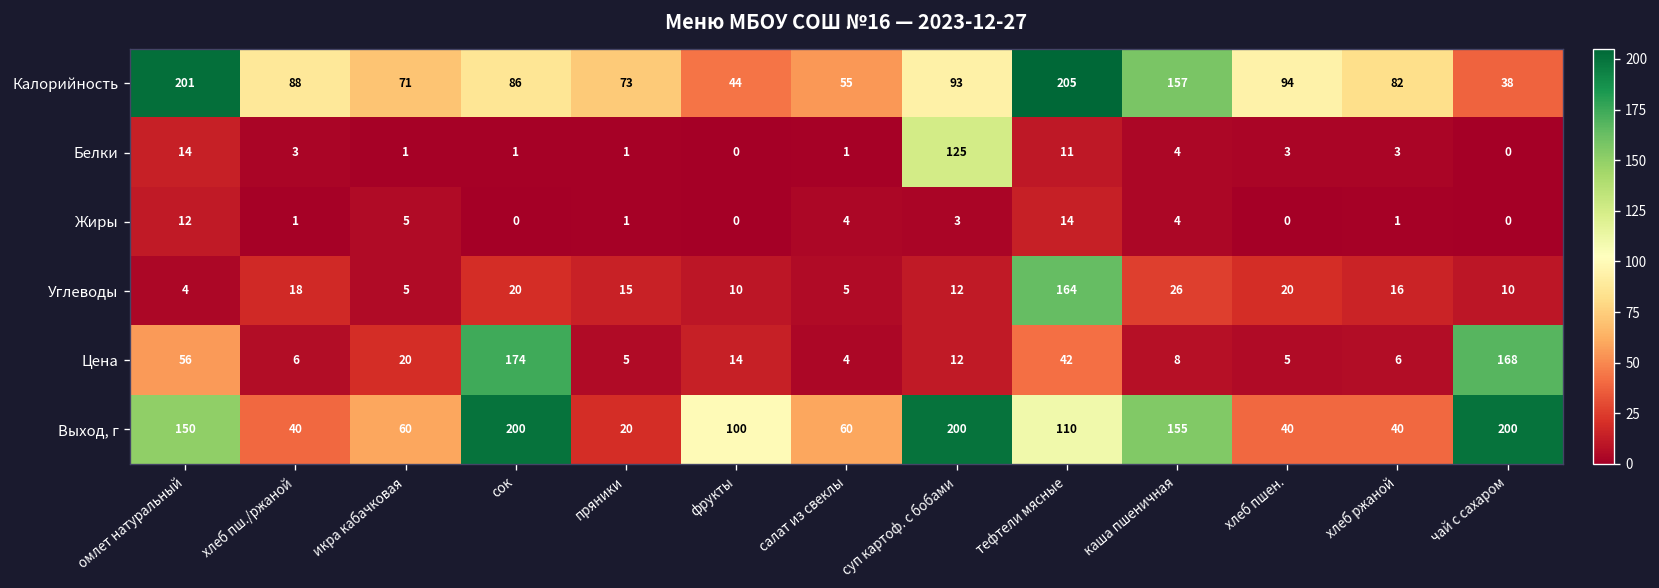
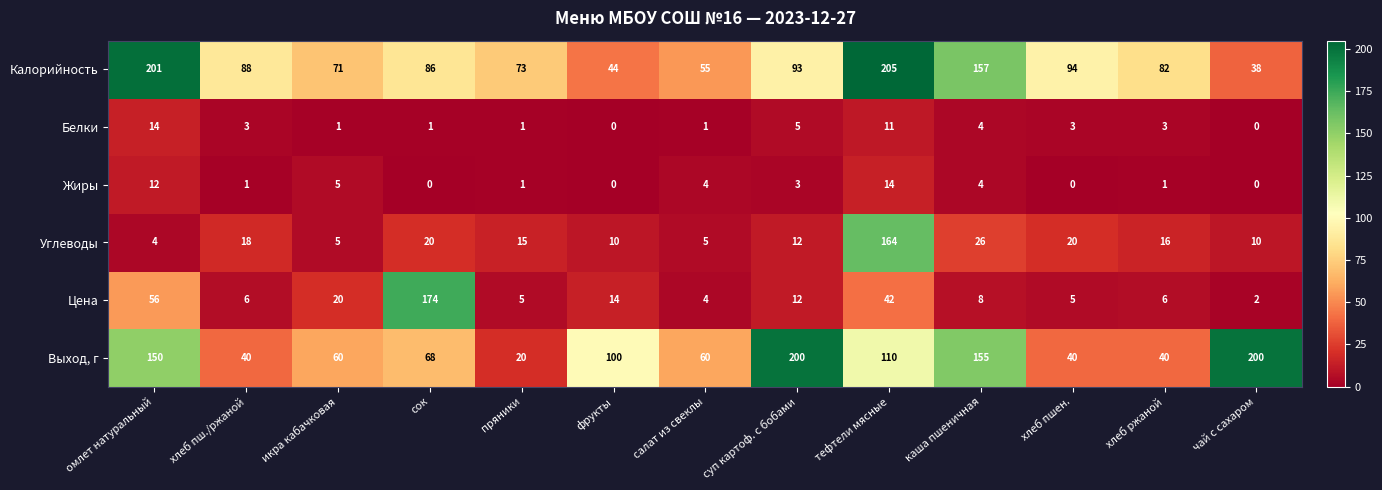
  {
    "Калорийность": {
      "омлет натуральный": 201,
      "хлеб пш./ржаной": 88,
      "икра кабачковая": 71,
      "сок": 86,
      "пряники": 73,
      "фрукты": 44,
      "салат из свеклы": 55,
      "суп картоф. с бобами": 93,
      "тефтели мясные": 205,
      "каша пшеничная": 157,
      "хлеб пшен.": 94,
      "хлеб ржаной": 82,
      "чай с сахаром": 38
    },
    "Белки": {
      "омлет натуральный": 14,
      "хлеб пш./ржаной": 3,
      "икра кабачковая": 1,
      "сок": 1,
      "пряники": 1,
      "фрукты": 0,
      "салат из свеклы": 1,
-     "суп картоф. с бобами": 125,
+     "суп картоф. с бобами": 5,
      "тефтели мясные": 11,
      "каша пшеничная": 4,
      "хлеб пшен.": 3,
      "хлеб ржаной": 3,
      "чай с сахаром": 0
    },
    "Жиры": {
      "омлет натуральный": 12,
      "хлеб пш./ржаной": 1,
      "икра кабачковая": 5,
      "сок": 0,
      "пряники": 1,
      "фрукты": 0,
      "салат из свеклы": 4,
      "суп картоф. с бобами": 3,
      "тефтели мясные": 14,
      "каша пшеничная": 4,
      "хлеб пшен.": 0,
      "хлеб ржаной": 1,
      "чай с сахаром": 0
    },
    "Углеводы": {
      "омлет натуральный": 4,
      "хлеб пш./ржаной": 18,
      "икра кабачковая": 5,
      "сок": 20,
      "пряники": 15,
      "фрукты": 10,
      "салат из свеклы": 5,
      "суп картоф. с бобами": 12,
      "тефтели мясные": 164,
      "каша пшеничная": 26,
      "хлеб пшен.": 20,
      "хлеб ржаной": 16,
      "чай с сахаром": 10
    },
    "Цена": {
      "омлет натуральный": 56,
      "хлеб пш./ржаной": 6,
      "икра кабачковая": 20,
      "сок": 174,
      "пряники": 5,
      "фрукты": 14,
      "салат из свеклы": 4,
      "суп картоф. с бобами": 12,
      "тефтели мясные": 42,
      "каша пшеничная": 8,
      "хлеб пшен.": 5,
      "хлеб ржаной": 6,
-     "чай с сахаром": 168
+     "чай с сахаром": 2
    },
    "Выход, г": {
      "омлет натуральный": 150,
      "хлеб пш./ржаной": 40,
      "икра кабачковая": 60,
-     "сок": 200,
+     "сок": 68,
      "пряники": 20,
      "фрукты": 100,
      "салат из свеклы": 60,
      "суп картоф. с бобами": 200,
      "тефтели мясные": 110,
      "каша пшеничная": 155,
      "хлеб пшен.": 40,
      "хлеб ржаной": 40,
      "чай с сахаром": 200
    }
  }
